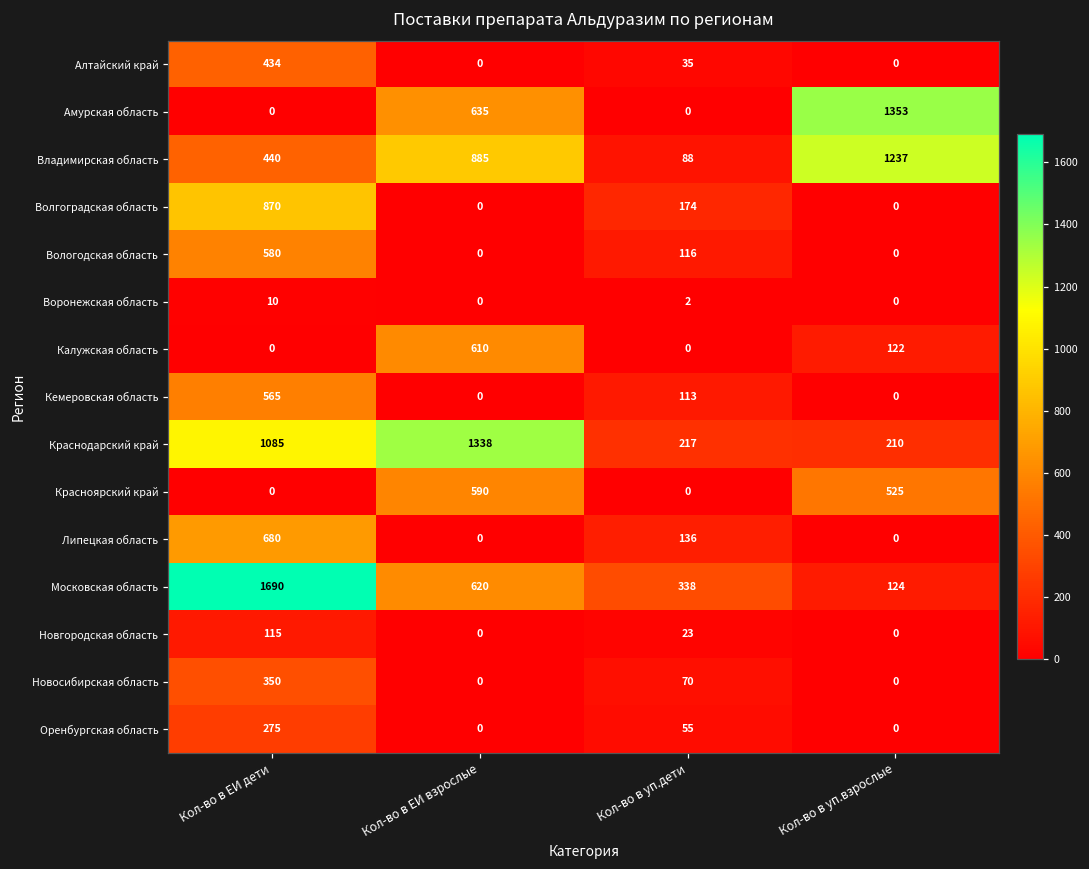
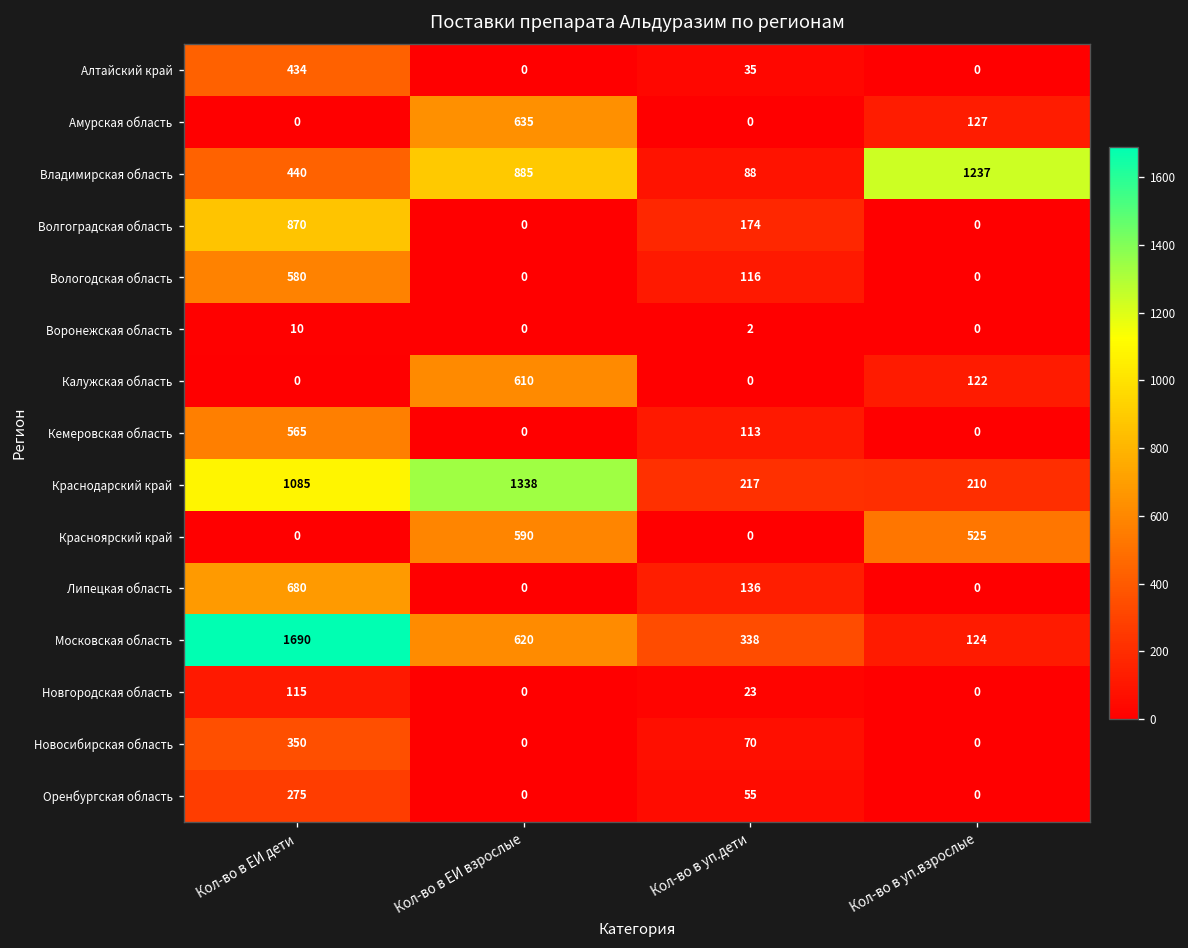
  {
    "Алтайский край": {
      "Кол-во в ЕИ дети": 434,
      "Кол-во в ЕИ взрослые": 0,
      "Кол-во в уп.дети": 35,
      "Кол-во в уп.взрослые": 0
    },
    "Амурская область": {
      "Кол-во в ЕИ дети": 0,
      "Кол-во в ЕИ взрослые": 635,
      "Кол-во в уп.дети": 0,
-     "Кол-во в уп.взрослые": 1353
+     "Кол-во в уп.взрослые": 127
    },
    "Владимирская область": {
      "Кол-во в ЕИ дети": 440,
      "Кол-во в ЕИ взрослые": 885,
      "Кол-во в уп.дети": 88,
      "Кол-во в уп.взрослые": 1237
    },
    "Волгоградская область": {
      "Кол-во в ЕИ дети": 870,
      "Кол-во в ЕИ взрослые": 0,
      "Кол-во в уп.дети": 174,
      "Кол-во в уп.взрослые": 0
    },
    "Вологодская область": {
      "Кол-во в ЕИ дети": 580,
      "Кол-во в ЕИ взрослые": 0,
      "Кол-во в уп.дети": 116,
      "Кол-во в уп.взрослые": 0
    },
    "Воронежская область": {
      "Кол-во в ЕИ дети": 10,
      "Кол-во в ЕИ взрослые": 0,
      "Кол-во в уп.дети": 2,
      "Кол-во в уп.взрослые": 0
    },
    "Калужская область": {
      "Кол-во в ЕИ дети": 0,
      "Кол-во в ЕИ взрослые": 610,
      "Кол-во в уп.дети": 0,
      "Кол-во в уп.взрослые": 122
    },
    "Кемеровская область": {
      "Кол-во в ЕИ дети": 565,
      "Кол-во в ЕИ взрослые": 0,
      "Кол-во в уп.дети": 113,
      "Кол-во в уп.взрослые": 0
    },
    "Краснодарский край": {
      "Кол-во в ЕИ дети": 1085,
      "Кол-во в ЕИ взрослые": 1338,
      "Кол-во в уп.дети": 217,
      "Кол-во в уп.взрослые": 210
    },
    "Красноярский край": {
      "Кол-во в ЕИ дети": 0,
      "Кол-во в ЕИ взрослые": 590,
      "Кол-во в уп.дети": 0,
      "Кол-во в уп.взрослые": 525
    },
    "Липецкая область": {
      "Кол-во в ЕИ дети": 680,
      "Кол-во в ЕИ взрослые": 0,
      "Кол-во в уп.дети": 136,
      "Кол-во в уп.взрослые": 0
    },
    "Московская область": {
      "Кол-во в ЕИ дети": 1690,
      "Кол-во в ЕИ взрослые": 620,
      "Кол-во в уп.дети": 338,
      "Кол-во в уп.взрослые": 124
    },
    "Новгородская область": {
      "Кол-во в ЕИ дети": 115,
      "Кол-во в ЕИ взрослые": 0,
      "Кол-во в уп.дети": 23,
      "Кол-во в уп.взрослые": 0
    },
    "Новосибирская область": {
      "Кол-во в ЕИ дети": 350,
      "Кол-во в ЕИ взрослые": 0,
      "Кол-во в уп.дети": 70,
      "Кол-во в уп.взрослые": 0
    },
    "Оренбургская область": {
      "Кол-во в ЕИ дети": 275,
      "Кол-во в ЕИ взрослые": 0,
      "Кол-во в уп.дети": 55,
      "Кол-во в уп.взрослые": 0
    }
  }
